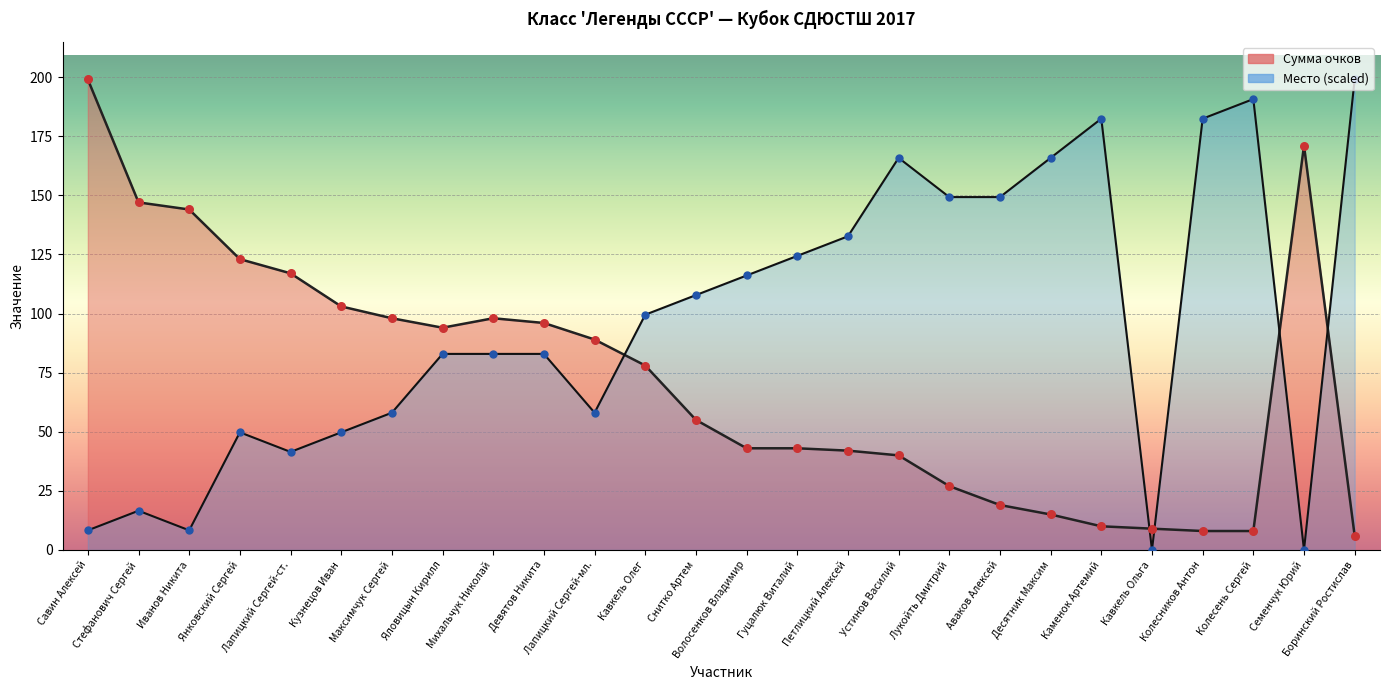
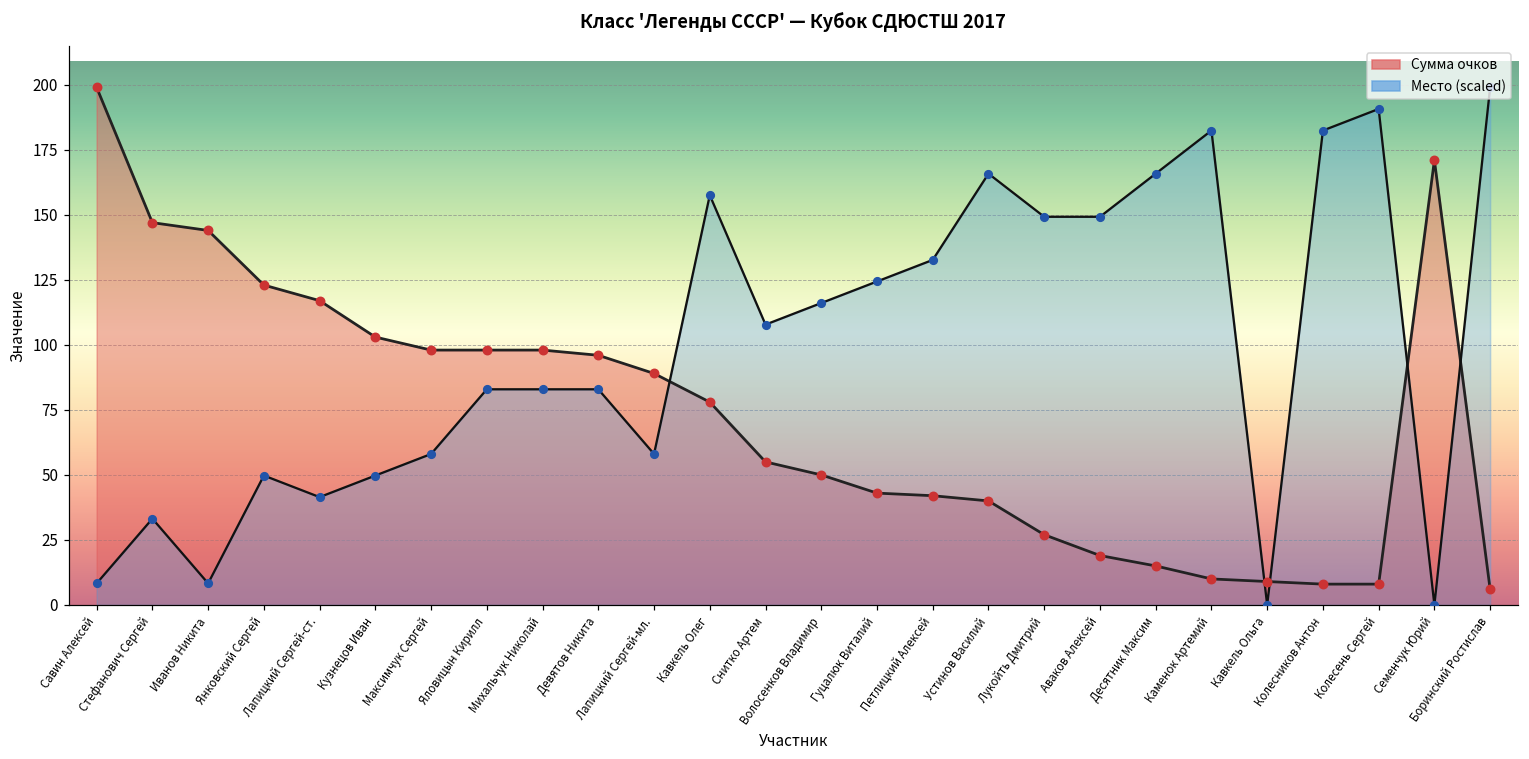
  {
    "Сумма очков": {
      "Савин Алексей": 199,
      "Стефанович Сергей": 147,
      "Иванов Никита": 144,
      "Янковский Сергей": 123,
      "Лапицкий Сергей-ст.": 117,
      "Кузнецов Иван": 103,
      "Максимчук Сергей": 98,
-     "Яловицын Кирилл": 94,
+     "Яловицын Кирилл": 98,
      "Михальчук Николай": 98,
      "Девятов Никита": 96,
      "Лапицкий Сергей-мл.": 89,
      "Кавкель Олег": 78,
      "Снитко Артем": 55,
-     "Волосенков Владимир": 43,
+     "Волосенков Владимир": 50,
      "Гуцалюк Виталий": 43,
      "Петлицкий Алексей": 42,
      "Устинов Василий": 40,
      "Лукойть Дмитрий": 27,
      "Аваков Алексей": 19,
      "Десятник Максим": 15,
      "Каменок Артемий": 10,
      "Кавкель Ольга": 9,
      "Колесников Антон": 8,
      "Колесень Сергей": 8,
      "Семенчук Юрий": 171,
      "Боринский Ростислав": 6
    },
    "Место (scaled)": {
      "Савин Алексей": 8,
-     "Стефанович Сергей": 17,
+     "Стефанович Сергей": 33,
      "Иванов Никита": 8,
      "Янковский Сергей": 50,
      "Лапицкий Сергей-ст.": 41,
      "Кузнецов Иван": 50,
      "Максимчук Сергей": 58,
      "Яловицын Кирилл": 83,
      "Михальчук Николай": 83,
      "Девятов Никита": 83,
      "Лапицкий Сергей-мл.": 58,
-     "Кавкель Олег": 100,
+     "Кавкель Олег": 158,
      "Снитко Артем": 108,
      "Волосенков Владимир": 116,
      "Гуцалюк Виталий": 124,
      "Петлицкий Алексей": 133,
      "Устинов Василий": 166,
      "Лукойть Дмитрий": 149,
      "Аваков Алексей": 149,
      "Десятник Максим": 166,
      "Каменок Артемий": 182,
      "Кавкель Ольга": 0,
      "Колесников Антон": 182,
      "Колесень Сергей": 191,
      "Семенчук Юрий": 0
    }
  }
